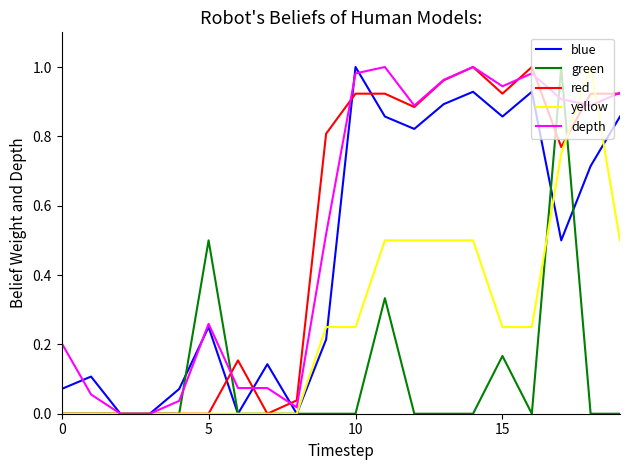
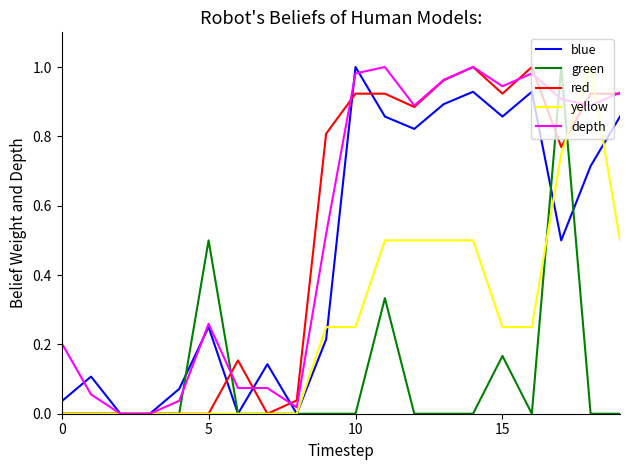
  {
    "blue": {
-     "0": 0.07
+     "0": 0.04
    },
    "depth": {
      "0": 0.20
    }
  }
